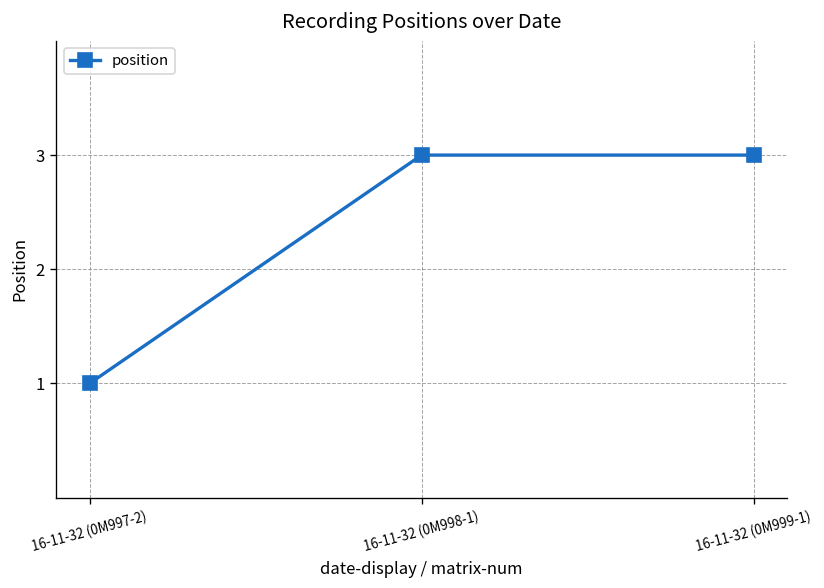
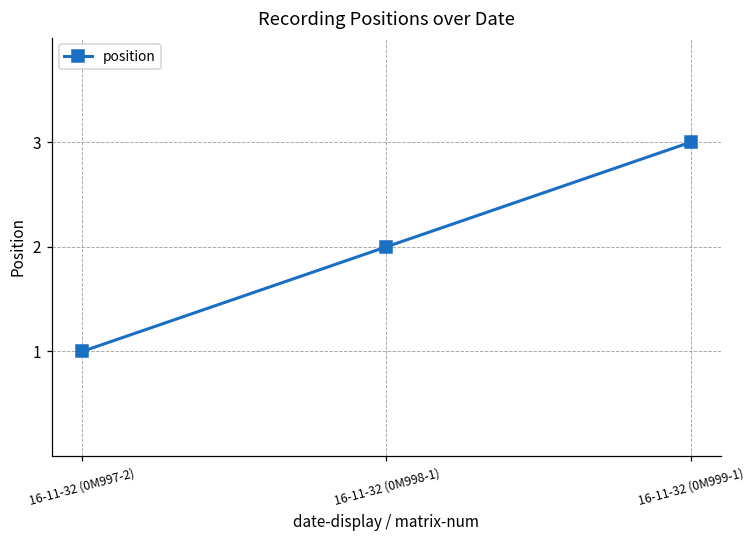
  {
    "16-11-32 (0M997-2)": 1,
-   "16-11-32 (0M998-1)": 3,
+   "16-11-32 (0M998-1)": 2,
    "16-11-32 (0M999-1)": 3
  }
